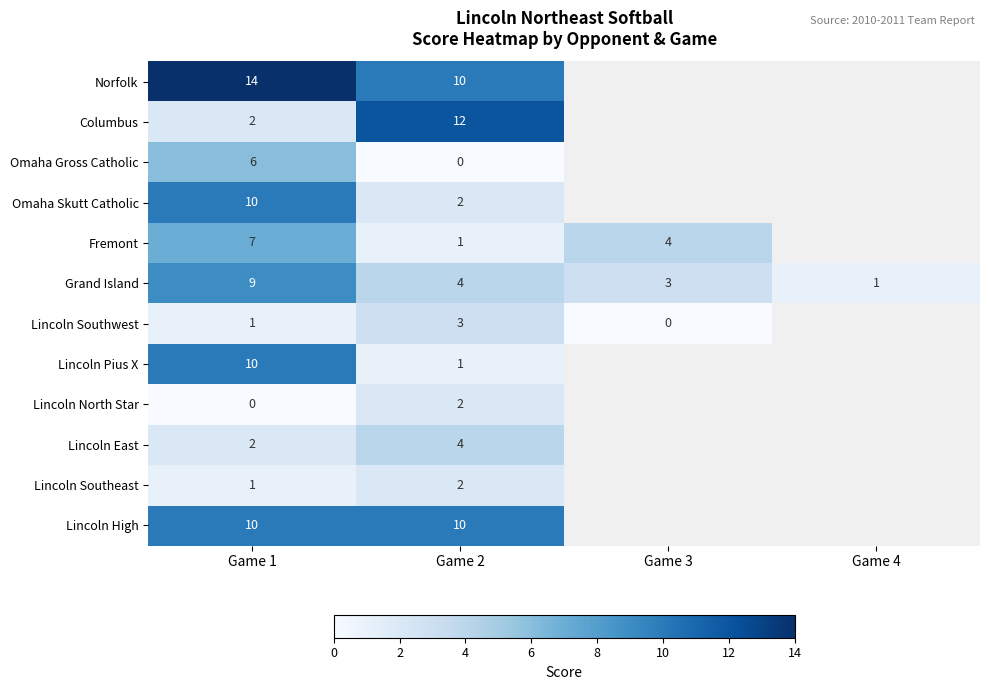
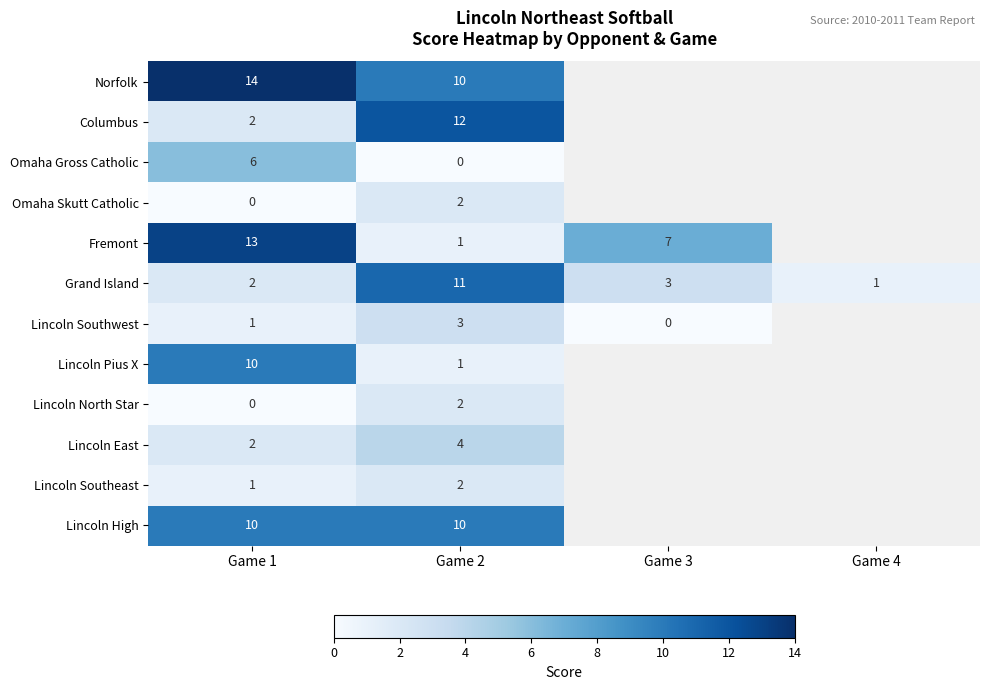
  {
    "Norfolk": {
      "Game 1": 14,
      "Game 2": 10
    },
    "Columbus": {
      "Game 1": 2,
      "Game 2": 12
    },
    "Omaha Gross Catholic": {
      "Game 1": 6,
      "Game 2": 0
    },
    "Omaha Skutt Catholic": {
-     "Game 1": 10,
+     "Game 1": 0,
      "Game 2": 2
    },
    "Fremont": {
-     "Game 1": 7,
+     "Game 1": 13,
      "Game 2": 1,
-     "Game 3": 4
+     "Game 3": 7
    },
    "Grand Island": {
-     "Game 1": 9,
-     "Game 2": 4,
+     "Game 1": 2,
+     "Game 2": 11,
      "Game 3": 3,
      "Game 4": 1
    },
    "Lincoln Southwest": {
      "Game 1": 1,
      "Game 2": 3,
      "Game 3": 0
    },
    "Lincoln Pius X": {
      "Game 1": 10,
      "Game 2": 1
    },
    "Lincoln North Star": {
      "Game 1": 0,
      "Game 2": 2
    },
    "Lincoln East": {
      "Game 1": 2,
      "Game 2": 4
    },
    "Lincoln Southeast": {
      "Game 1": 1,
      "Game 2": 2
    },
    "Lincoln High": {
      "Game 1": 10,
      "Game 2": 10
    }
  }
